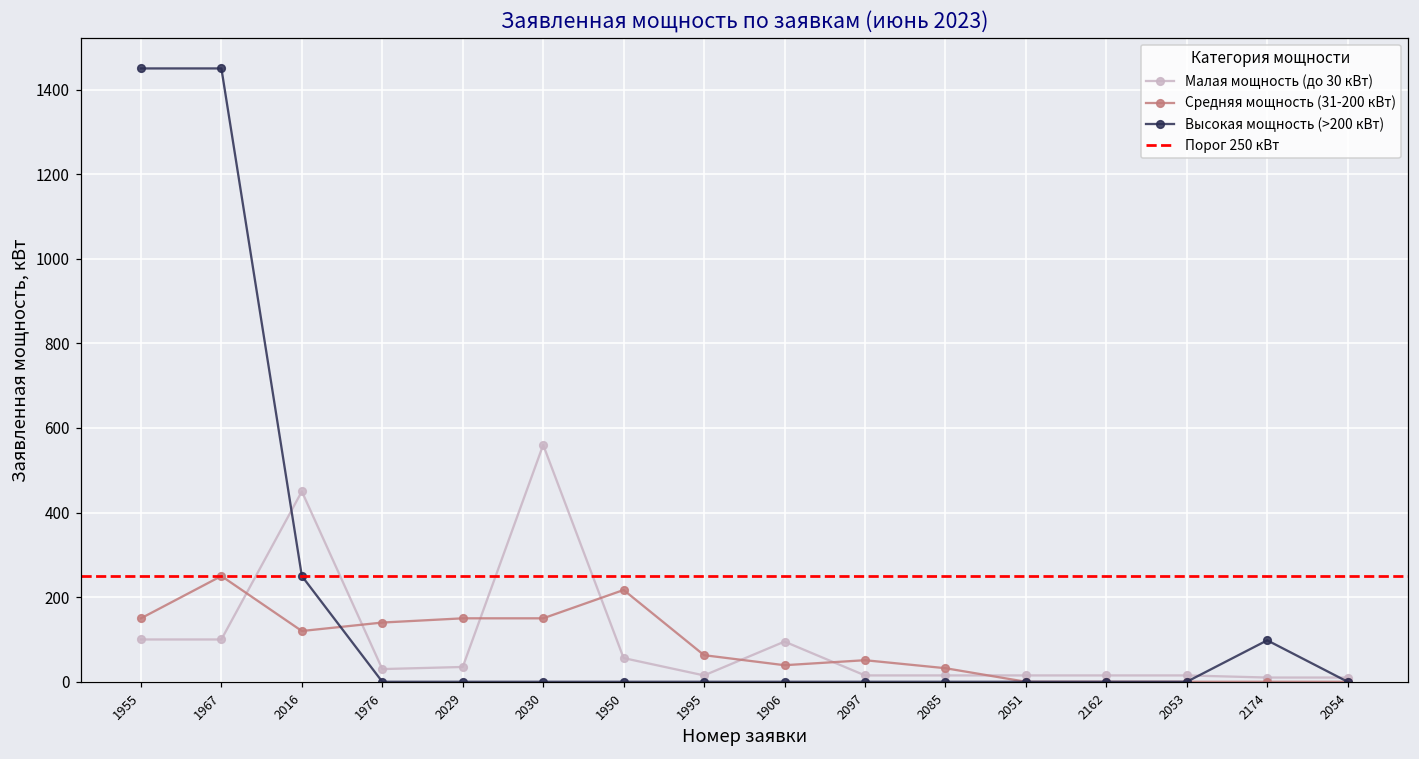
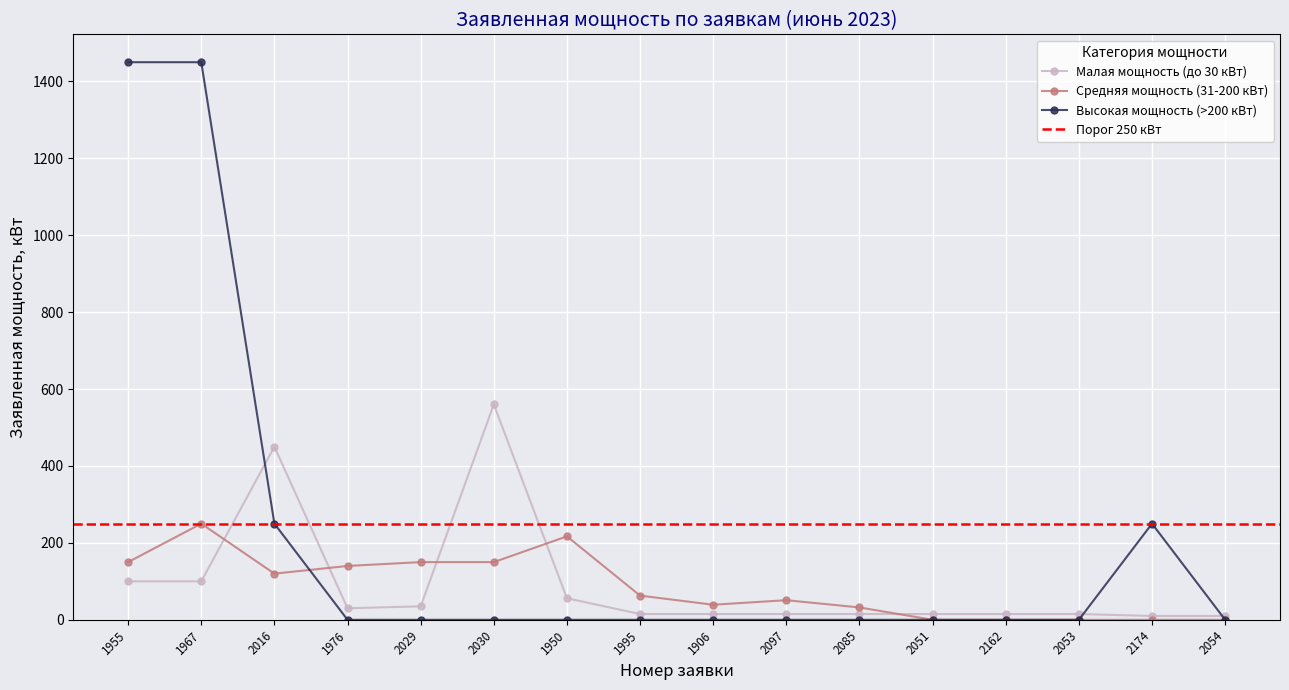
  {
    "Малая мощность (до 30 кВт)": {
      "1955": 100,
      "1967": 100,
      "2016": 450,
      "1976": 30,
      "2029": 40,
      "2030": 560,
      "1950": 60,
      "1995": 20,
-     "1906": 100,
+     "1906": 20,
      "2097": 20,
      "2085": 20,
      "2051": 20,
      "2162": 20,
      "2053": 20,
      "2174": 10,
      "2054": 10
    },
    "Средняя мощность (31-200 кВт)": {
      "1955": 150,
      "1967": 250,
      "2016": 120,
      "1976": 140,
      "2029": 150,
      "2030": 150,
      "1950": 220,
      "1995": 60,
      "1906": 40,
      "2097": 50,
      "2085": 30,
      "2174": 0
    },
    "Высокая мощность (>200 кВт)": {
      "1955": 1450,
      "1967": 1450,
      "2016": 250,
      "1976": 0,
      "2029": 0,
      "2030": 0,
      "1950": 0,
      "1995": 0,
      "1906": 0,
      "2097": 0,
      "2085": 0,
-     "2174": 100
+     "2174": 250
    }
  }
